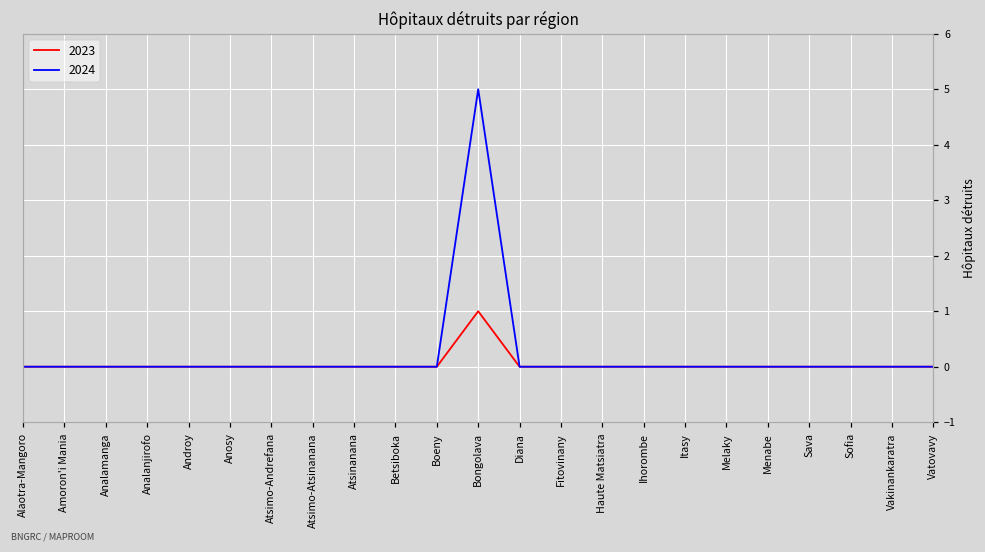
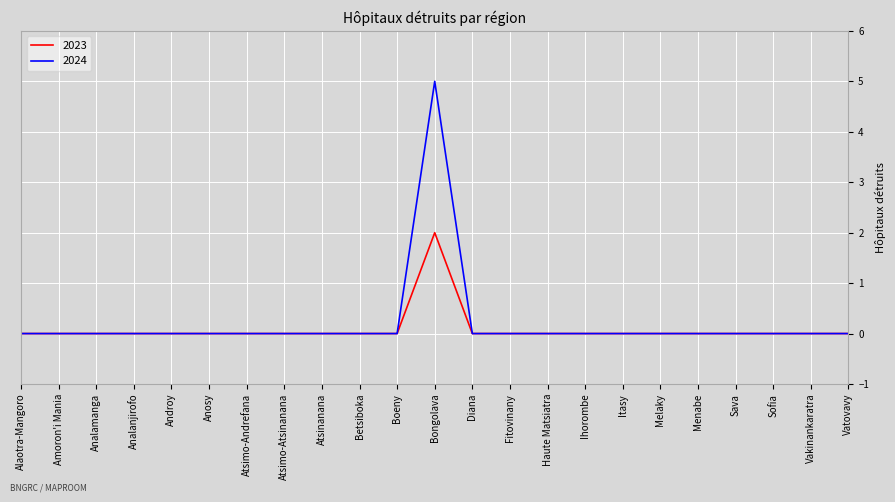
  {
    "2023": {
-     "Bongolava": 1
+     "Bongolava": 2
    },
    "2024": {
      "Bongolava": 5
    }
  }
